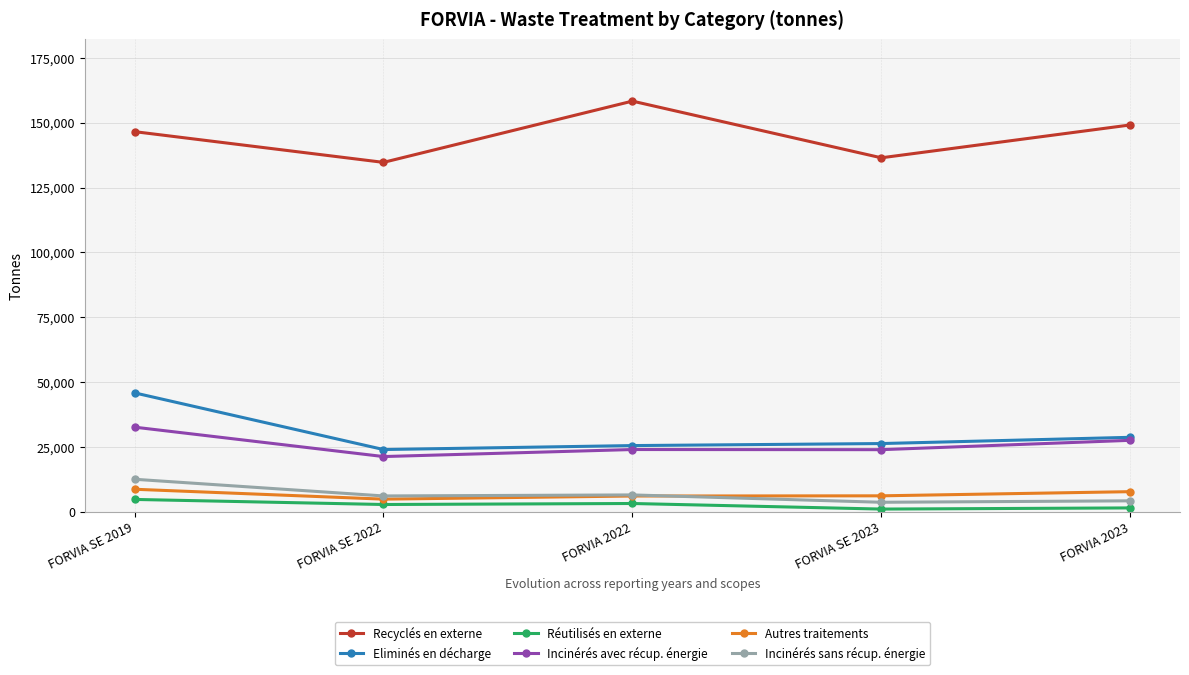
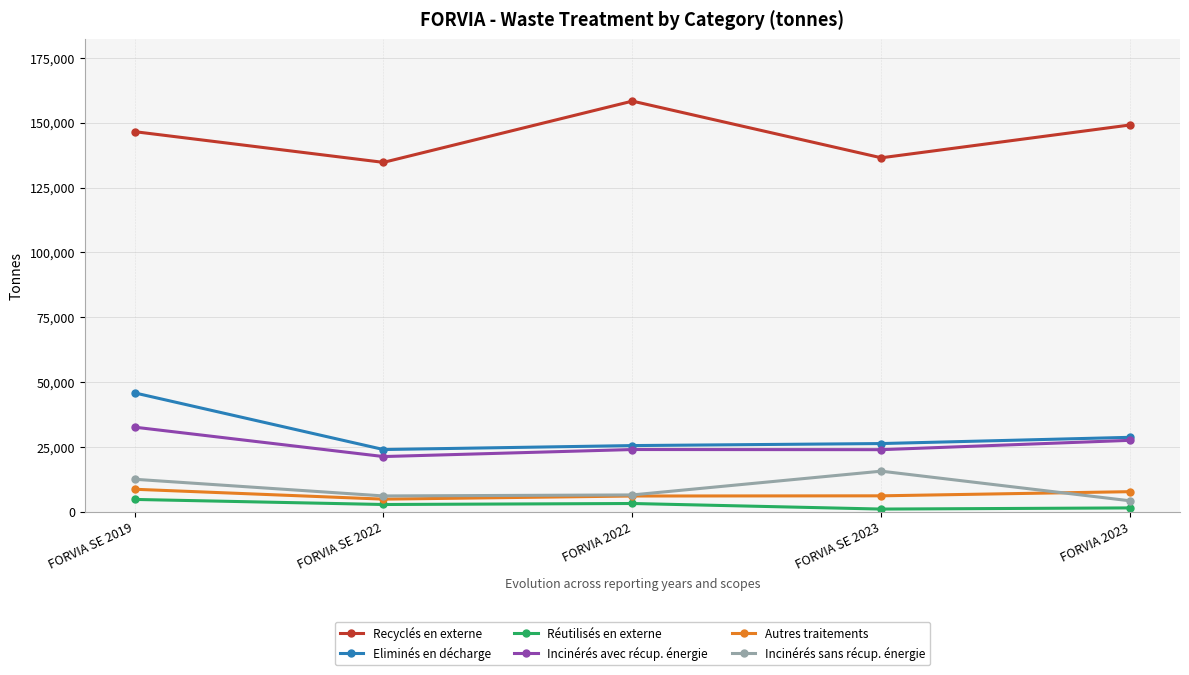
  {
    "Recyclés en externe": {
      "FORVIA SE 2019": "147,000",
      "FORVIA SE 2022": "135,000",
      "FORVIA 2022": "158,000",
      "FORVIA SE 2023": "137,000",
      "FORVIA 2023": "149,000"
    },
    "Eliminés en décharge": {
      "FORVIA SE 2019": "46,000",
      "FORVIA SE 2022": "24,000",
      "FORVIA 2022": "26,000",
      "FORVIA SE 2023": "26,000",
      "FORVIA 2023": "29,000"
    },
    "Réutilisés en externe": {
      "FORVIA SE 2019": "5,000",
      "FORVIA SE 2022": "3,000",
      "FORVIA 2022": "3,000",
      "FORVIA SE 2023": "1,000",
      "FORVIA 2023": "2,000"
    },
    "Incinérés avec récup. énergie": {
      "FORVIA SE 2019": "33,000",
      "FORVIA SE 2022": "21,000",
      "FORVIA 2022": "24,000",
      "FORVIA SE 2023": "24,000",
      "FORVIA 2023": "28,000"
    },
    "Autres traitements": {
      "FORVIA SE 2019": "9,000",
      "FORVIA SE 2022": "5,000",
      "FORVIA SE 2023": "6,000",
      "FORVIA 2023": "8,000"
    },
    "Incinérés sans récup. énergie": {
      "FORVIA SE 2019": "13,000",
      "FORVIA SE 2022": "6,000",
-     "FORVIA SE 2023": "4,000",
+     "FORVIA SE 2023": "16,000",
      "FORVIA 2023": "4,000"
    }
  }
